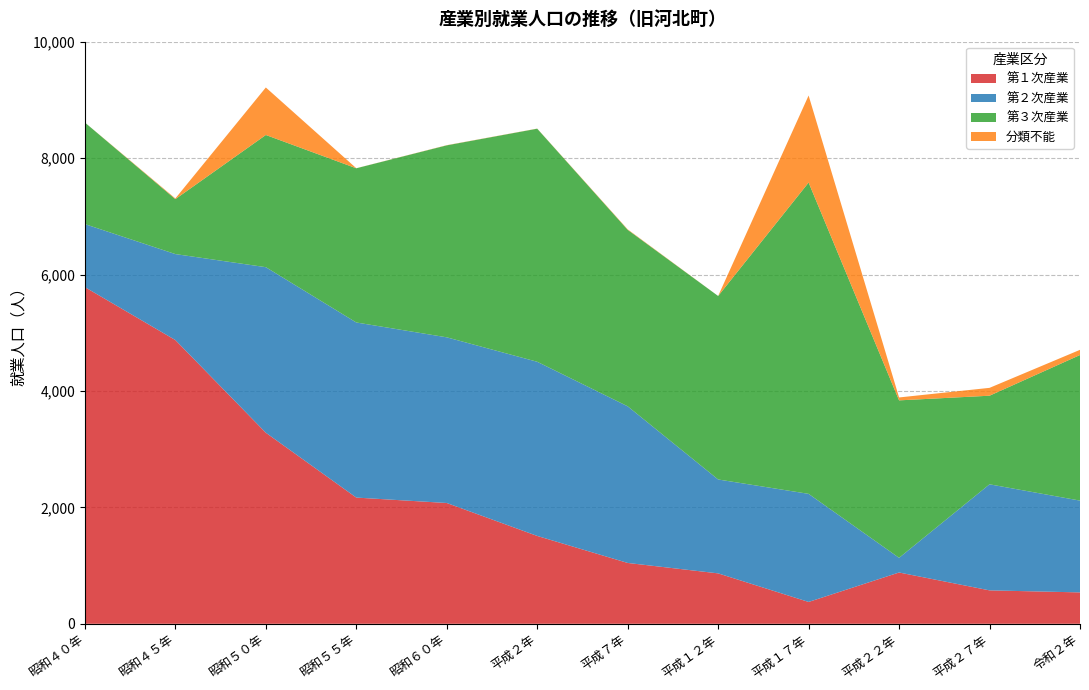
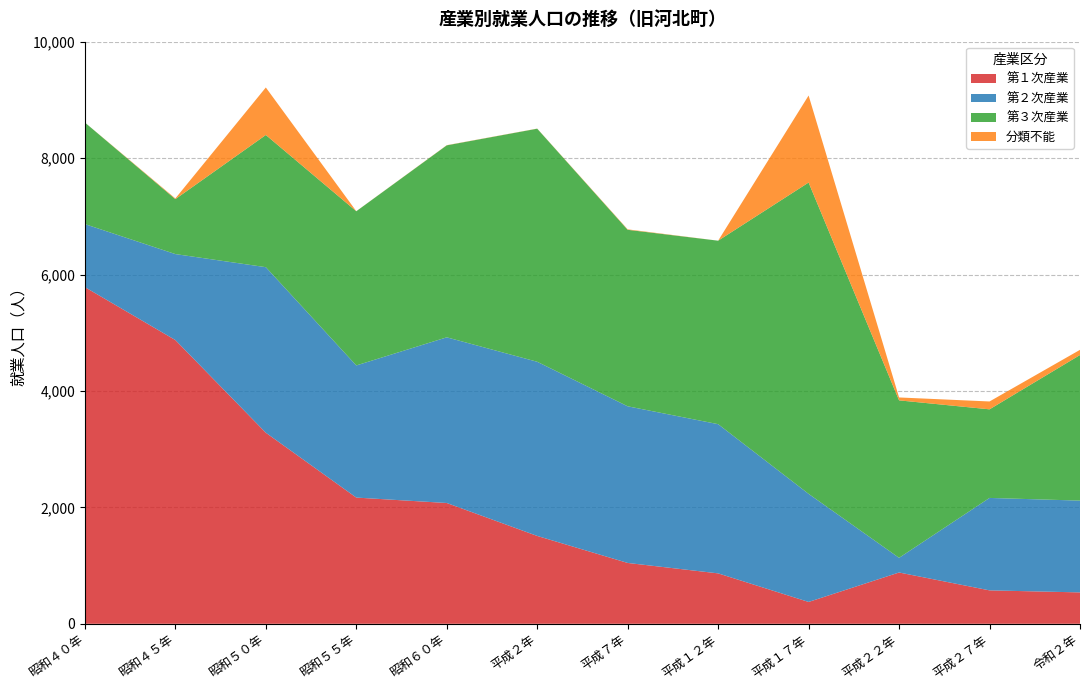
  {
    "第１次産業": {
      "昭和４０年": "5,800",
      "昭和４５年": "4,900",
      "昭和５０年": "3,300",
      "昭和５５年": "2,200",
      "昭和６０年": "2,100",
      "平成２年": "1,500",
      "平成７年": "1,000",
      "平成１２年": "900",
      "平成１７年": "400",
      "平成２２年": "900",
      "平成２７年": "600",
      "令和２年": "500"
    },
    "第２次産業": {
      "昭和４０年": "1,100",
      "昭和４５年": "1,500",
      "昭和５０年": "2,800",
-     "昭和５５年": "3,000",
+     "昭和５５年": "2,300",
      "昭和６０年": "2,800",
      "平成２年": "3,000",
      "平成７年": "2,700",
-     "平成１２年": "1,600",
+     "平成１２年": "2,600",
      "平成１７年": "1,900",
      "平成２２年": "300",
-     "平成２７年": "1,800",
+     "平成２７年": "1,600",
      "令和２年": "1,600"
    },
    "第３次産業": {
      "昭和５０年": "2,300",
      "平成１７年": "5,300",
      "平成２２年": "2,700",
      "平成２７年": "1,500",
      "令和２年": "2,500"
    },
    "分類不能": {
      "昭和５０年": "800",
      "平成１７年": "1,500",
      "平成２２年": "100",
      "平成２７年": "100",
      "令和２年": "100"
    }
  }
